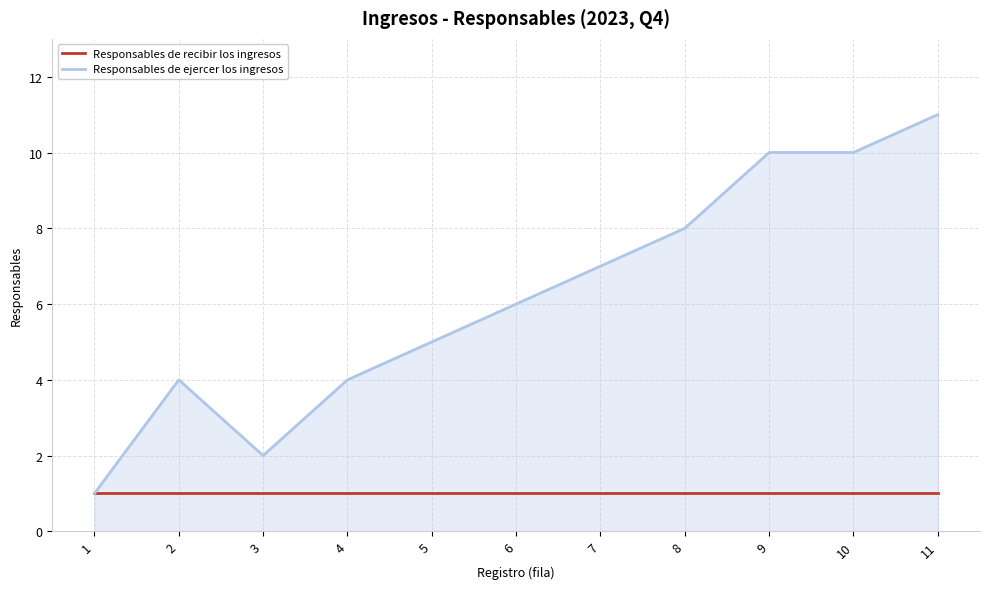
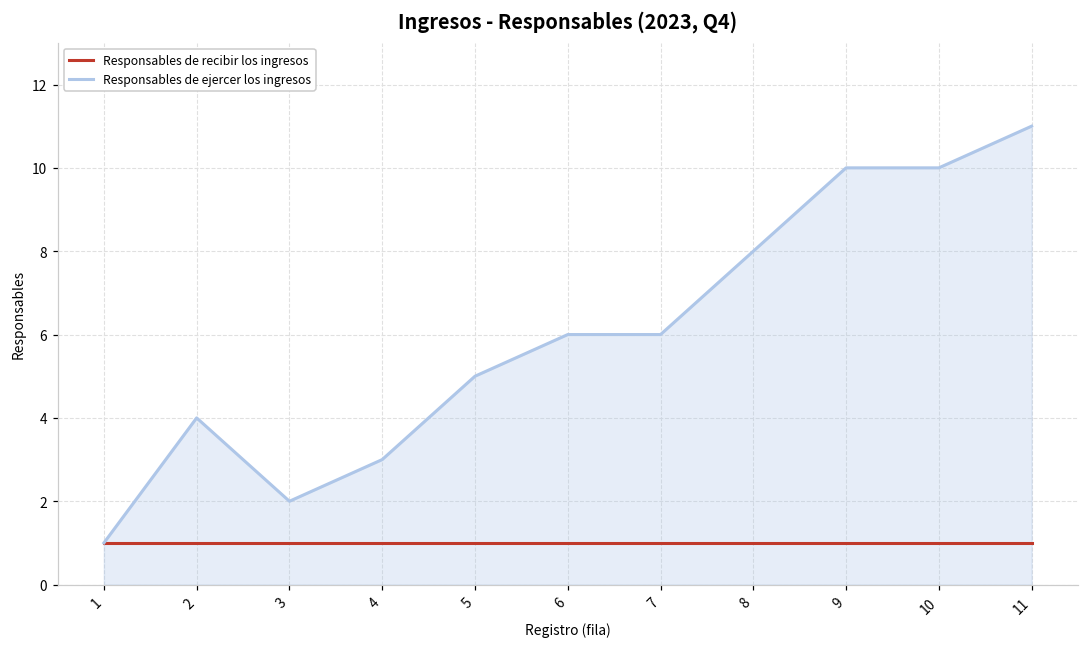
  {
    "Responsables de recibir los ingresos": {
      "2": 1,
      "3": 1,
      "4": 1,
      "5": 1,
      "6": 1,
      "7": 1,
      "8": 1,
      "9": 1,
      "10": 1,
      "11": 1
    },
    "Responsables de ejercer los ingresos": {
      "2": 4,
      "3": 2,
-     "4": 4,
+     "4": 3,
      "5": 5,
      "6": 6,
-     "7": 7,
+     "7": 6,
      "8": 8,
      "9": 10,
      "10": 10,
      "11": 11
    }
  }
